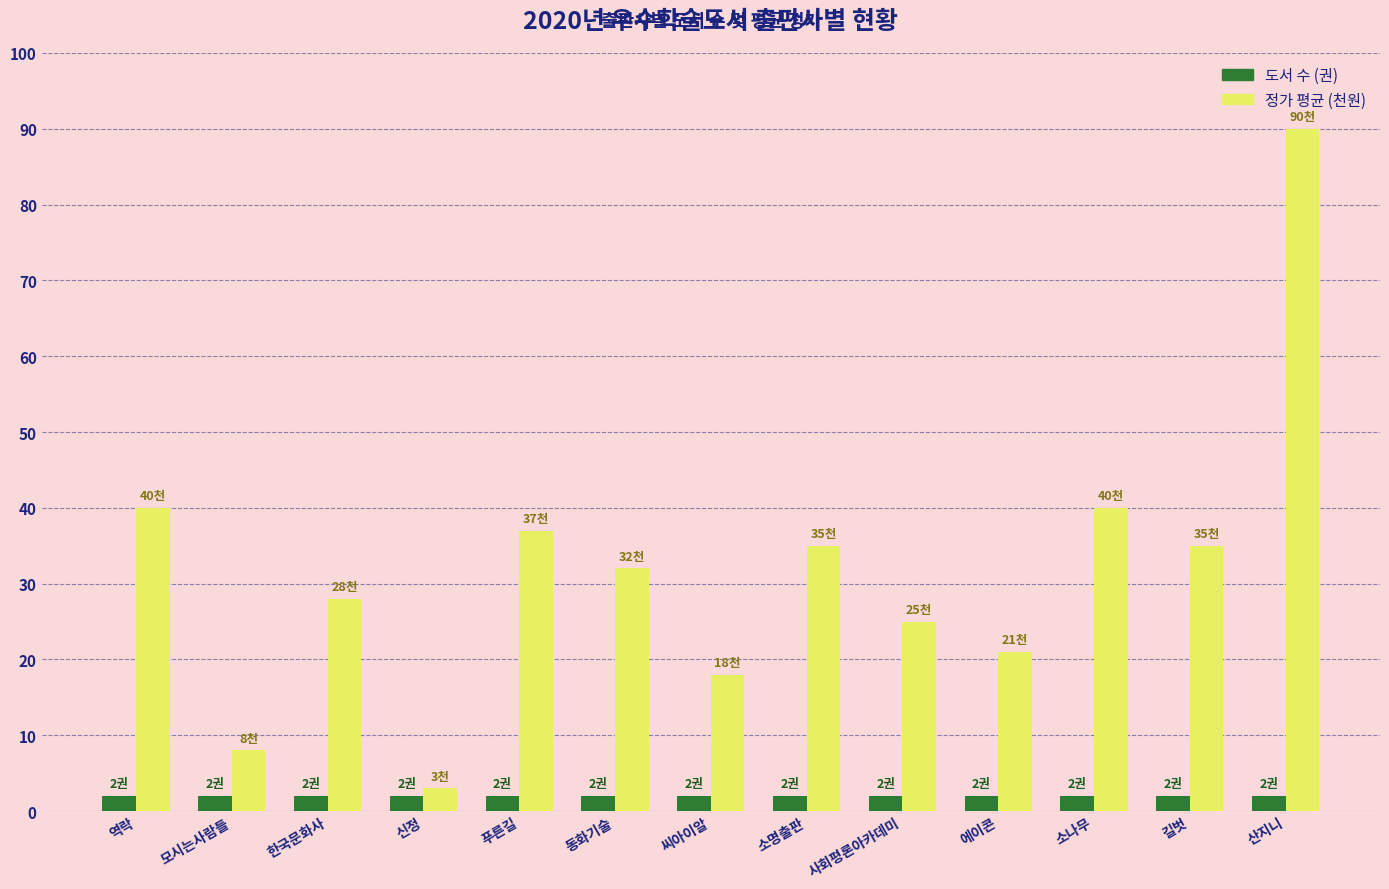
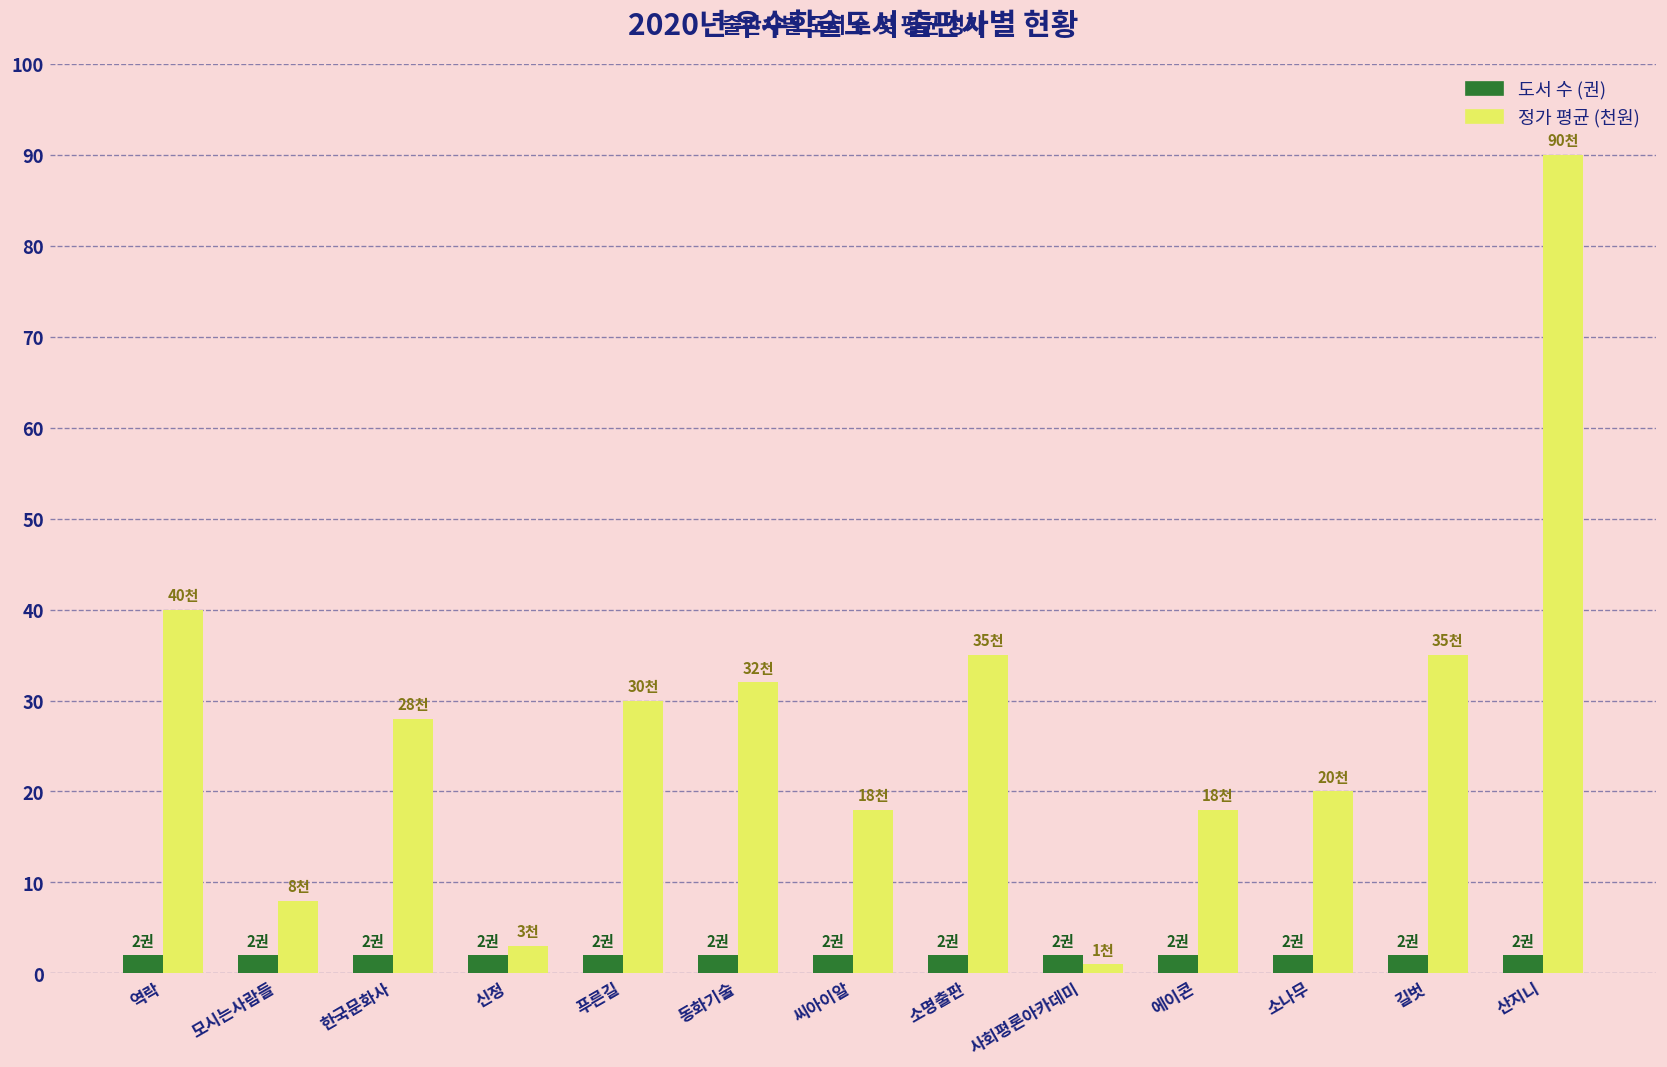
  {
    "도서 수 (권)": {
      "역락": "2권",
      "모시는사람들": "2권",
      "한국문화사": "2권",
      "신정": "2권",
      "푸른길": "2권",
      "동화기술": "2권",
      "씨아이알": "2권",
      "소명출판": "2권",
      "사회평론아카데미": "2권",
      "에이콘": "2권",
      "소나무": "2권",
      "길벗": "2권",
      "산지니": "2권"
    },
    "정가 평균 (천원)": {
      "역락": "40천",
      "모시는사람들": "8천",
      "한국문화사": "28천",
      "신정": "3천",
-     "푸른길": "37천",
+     "푸른길": "30천",
      "동화기술": "32천",
      "씨아이알": "18천",
      "소명출판": "35천",
-     "사회평론아카데미": "25천",
-     "에이콘": "21천",
-     "소나무": "40천",
+     "사회평론아카데미": "1천",
+     "에이콘": "18천",
+     "소나무": "20천",
      "길벗": "35천",
      "산지니": "90천"
    }
  }
